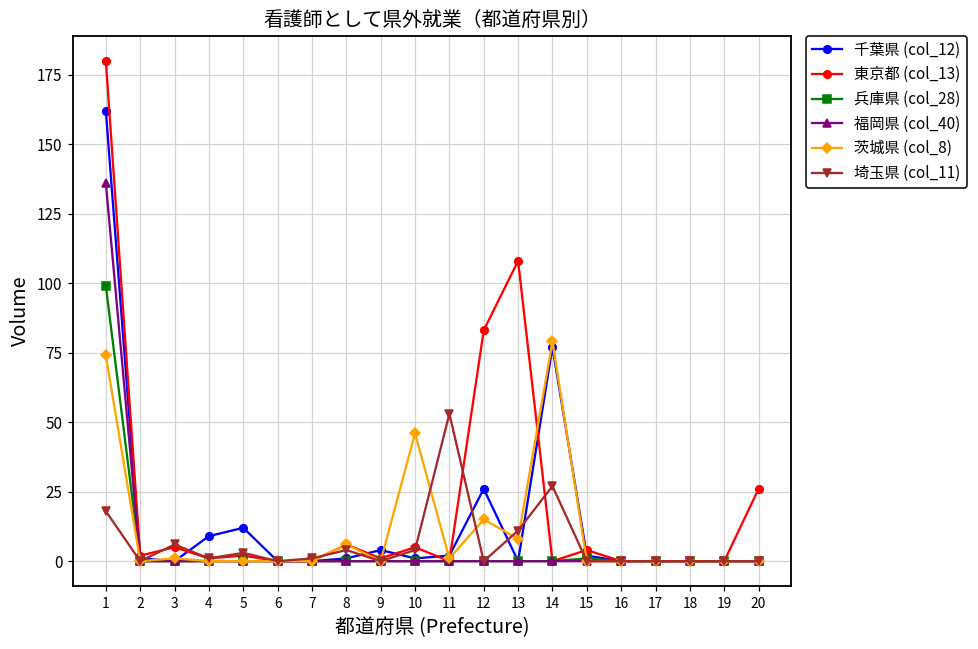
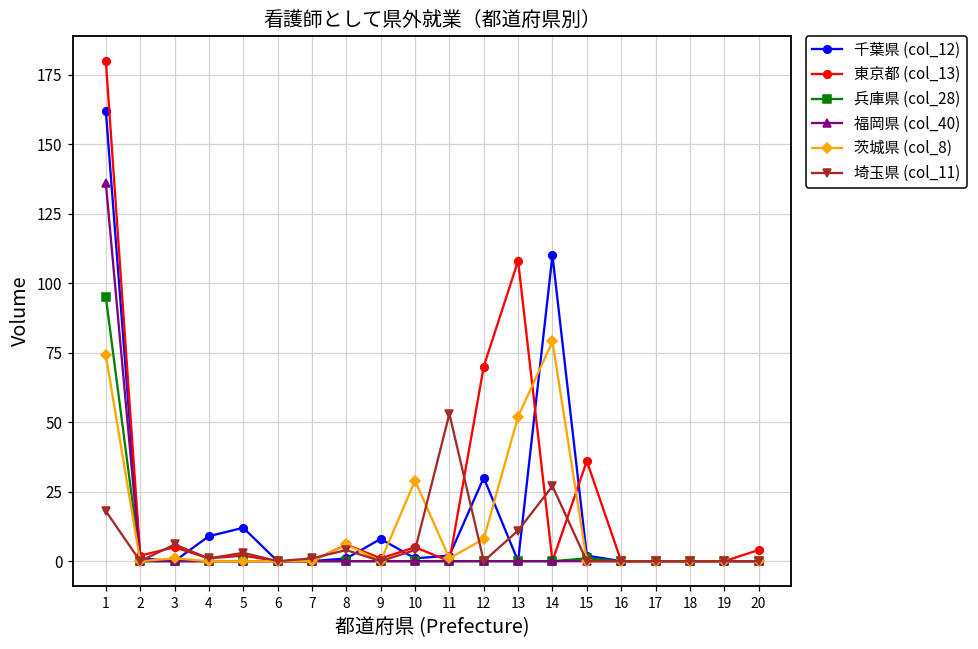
  {
    "千葉県 (col_12)": {
      "1": 162,
      "4": 9,
      "5": 12,
      "8": 1,
-     "9": 4,
+     "9": 8,
      "10": 1,
-     "12": 26,
-     "14": 77
+     "12": 30,
+     "14": 110
    },
    "東京都 (col_13)": {
      "1": 180,
      "9": 1,
-     "12": 83,
+     "12": 70,
      "13": 108,
-     "15": 4,
-     "20": 26
+     "15": 36,
+     "20": 4
    },
    "兵庫県 (col_28)": {
-     "1": 99
+     "1": 95
    },
    "福岡県 (col_40)": {
      "1": 136
    },
    "茨城県 (col_8)": {
      "1": 74,
      "3": 1,
-     "10": 46,
-     "12": 15,
-     "13": 8,
+     "10": 29,
+     "12": 8,
+     "13": 52,
      "14": 79
    },
    "埼玉県 (col_11)": {
      "1": 18,
      "7": 1,
      "8": 4,
      "11": 53,
      "13": 11,
      "14": 27
    }
  }
